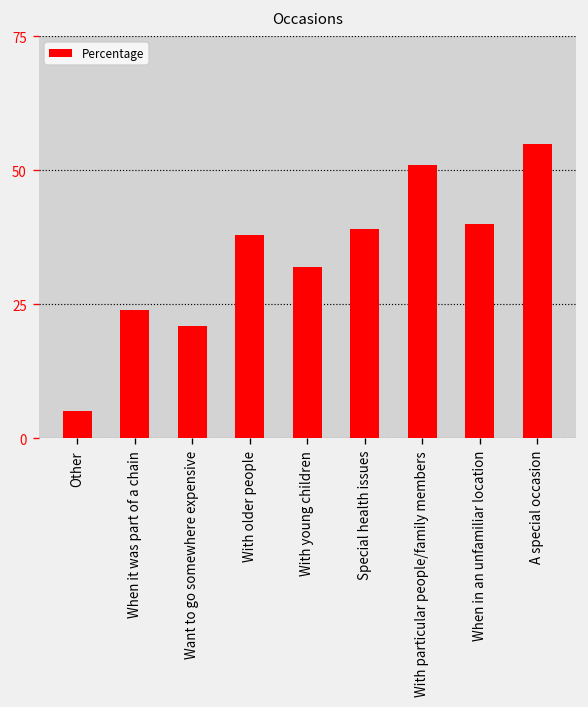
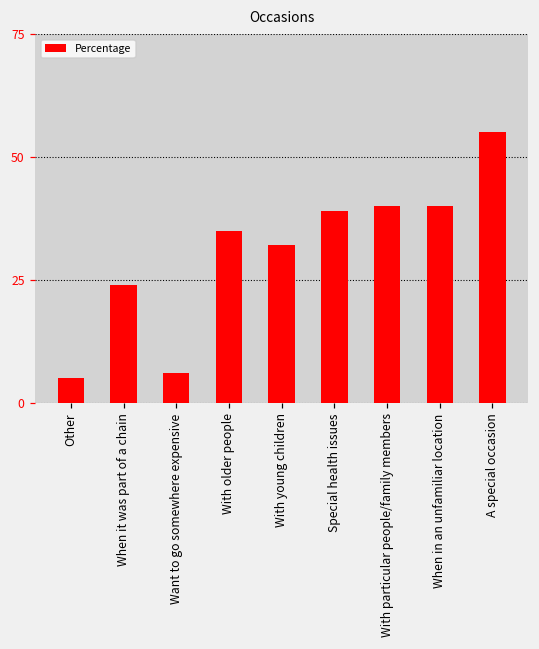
  {
    "Other": 5,
    "When it was part of a chain": 24,
-   "Want to go somewhere expensive": 21,
-   "With older people": 38,
+   "Want to go somewhere expensive": 6,
+   "With older people": 35,
    "With young children": 32,
    "Special health issues": 39,
-   "With particular people/family members": 51,
+   "With particular people/family members": 40,
    "When in an unfamiliar location": 40,
    "A special occasion": 55
  }
